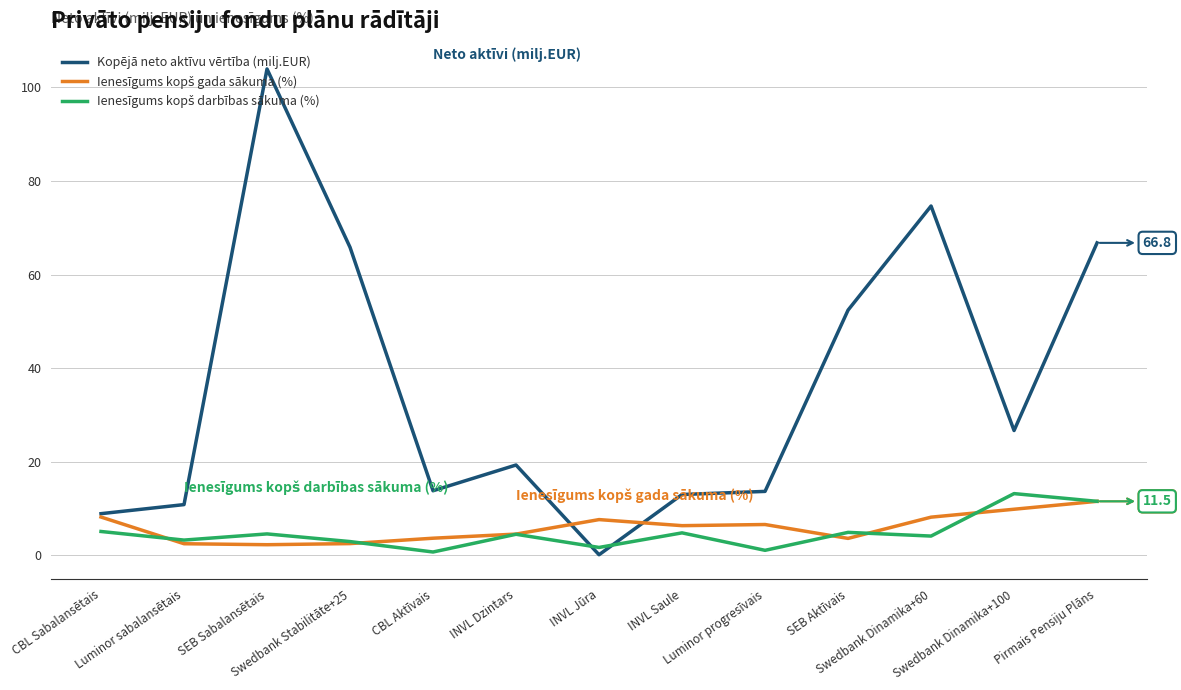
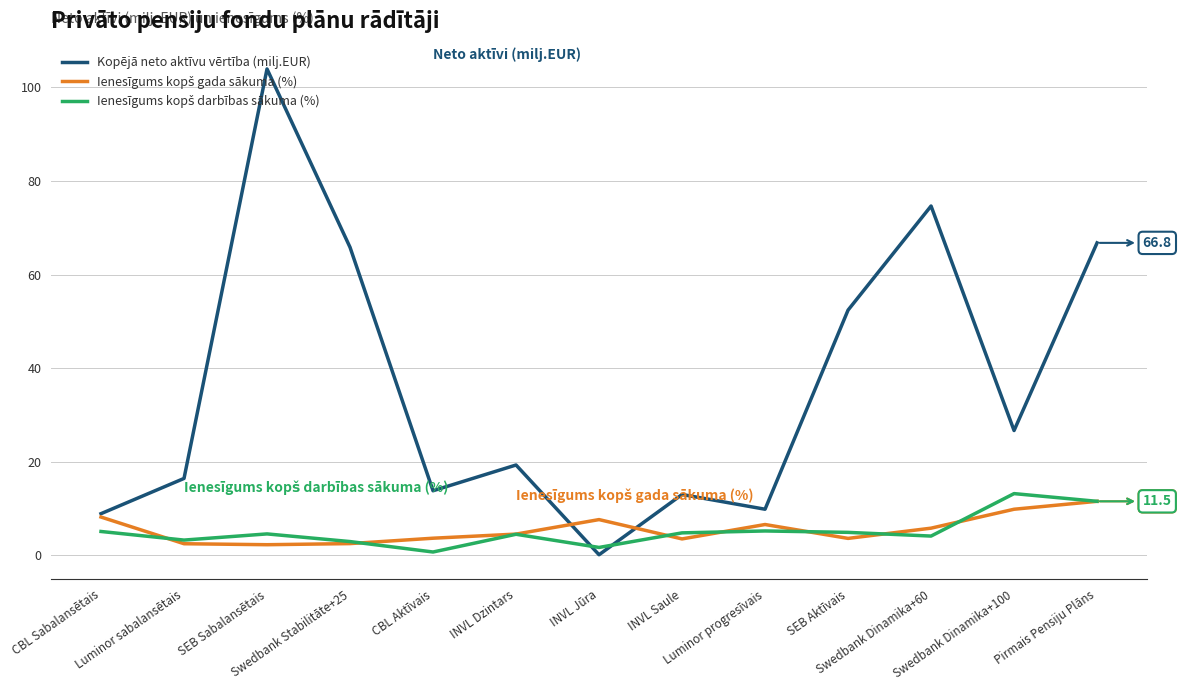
  {
    "Kopējā neto aktīvu vērtība (milj.EUR)": {
      "CBL Sabalansētais": 9,
-     "Luminor sabalansētais": 11,
+     "Luminor sabalansētais": 16,
      "SEB Sabalansētais": 104,
      "Swedbank Stabilitāte+25": 66,
      "CBL Aktīvais": 14,
      "INVL Dzintars": 19,
      "INVL Jūra": 0,
      "INVL Saule": 13,
-     "Luminor progresīvais": 14,
+     "Luminor progresīvais": 10,
      "SEB Aktīvais": 52,
      "Swedbank Dinamika+60": 75,
      "Swedbank Dinamika+100": 27
    },
    "Ienesīgums kopš gada sākuma (%)": {
      "CBL Sabalansētais": 8,
      "Luminor sabalansētais": 2,
      "SEB Sabalansētais": 2,
      "CBL Aktīvais": 4,
      "INVL Jūra": 8,
-     "INVL Saule": 6,
+     "INVL Saule": 3,
      "Luminor progresīvais": 7,
      "SEB Aktīvais": 4,
-     "Swedbank Dinamika+60": 8,
+     "Swedbank Dinamika+60": 6,
      "Swedbank Dinamika+100": 10
    },
    "Ienesīgums kopš darbības sākuma (%)": {
      "CBL Sabalansētais": 5,
      "Luminor sabalansētais": 3,
      "SEB Sabalansētais": 5,
      "CBL Aktīvais": 1,
      "INVL Jūra": 2,
      "INVL Saule": 5,
-     "Luminor progresīvais": 1,
+     "Luminor progresīvais": 5,
      "SEB Aktīvais": 5,
      "Swedbank Dinamika+60": 4,
      "Swedbank Dinamika+100": 13
    }
  }
